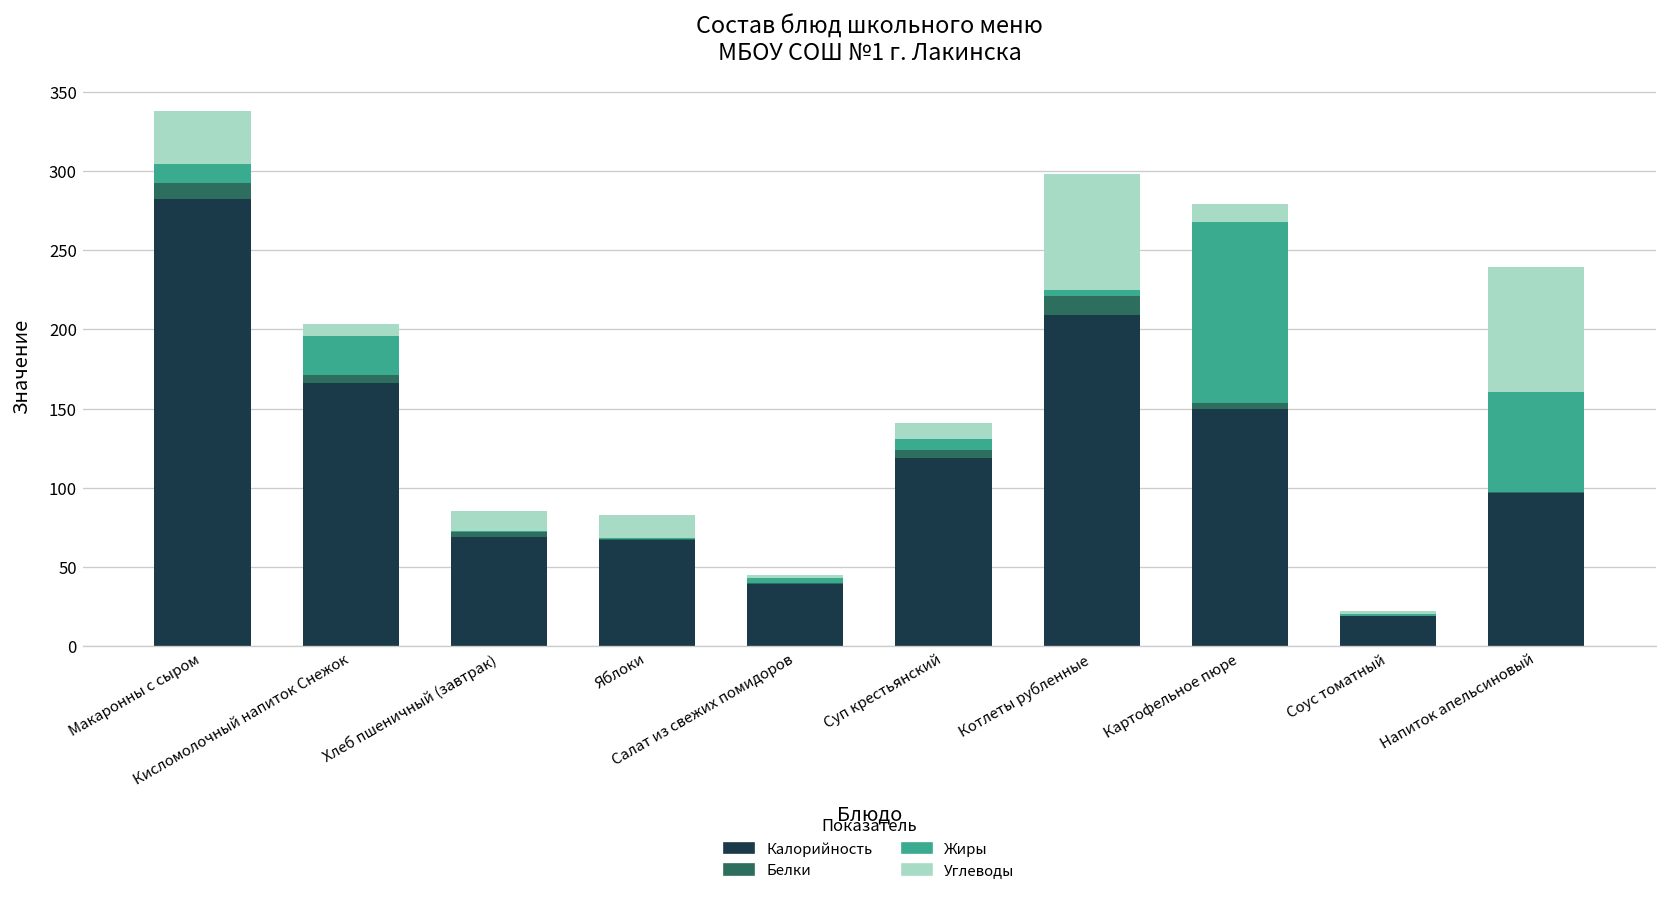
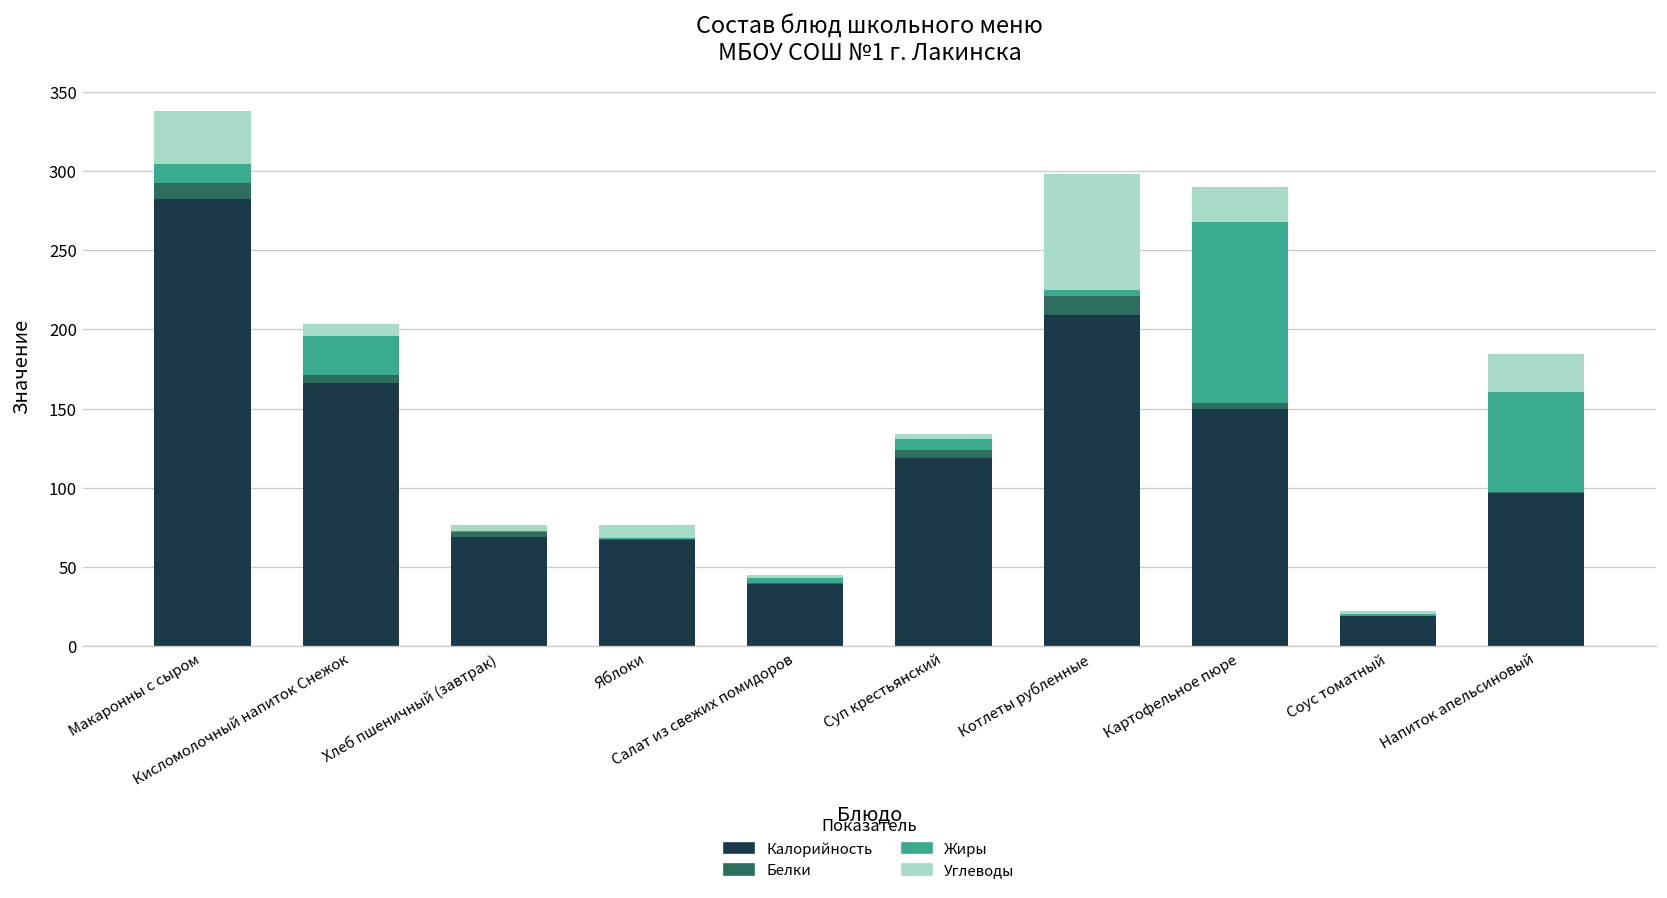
  {
    "Жиры": {
      "Макаронны с сыром": 12,
      "Кисломолочный напиток Снежок": 24,
      "Салат из свежих помидоров": 3,
      "Суп крестьянский": 7,
      "Котлеты рубленные": 4,
      "Картофельное пюре": 114,
      "Напиток апельсиновый": 64
    },
    "Углеводы": {
      "Макаронны с сыром": 33,
      "Кисломолочный напиток Снежок": 8,
-     "Хлеб пшеничный (завтрак)": 13,
-     "Яблоки": 15,
+     "Хлеб пшеничный (завтрак)": 4,
+     "Яблоки": 9,
      "Салат из свежих помидоров": 3,
-     "Суп крестьянский": 10,
+     "Суп крестьянский": 3,
      "Котлеты рубленные": 73,
-     "Картофельное пюре": 11,
+     "Картофельное пюре": 22,
      "Соус томатный": 2,
-     "Напиток апельсиновый": 79
+     "Напиток апельсиновый": 24
    }
  }
